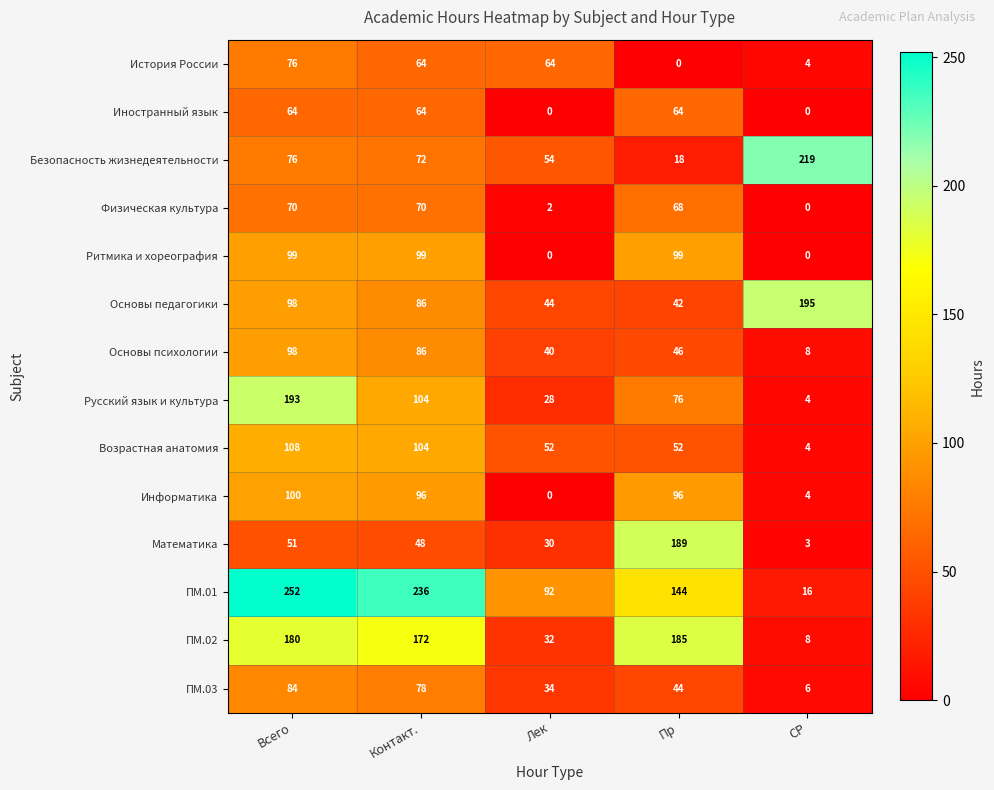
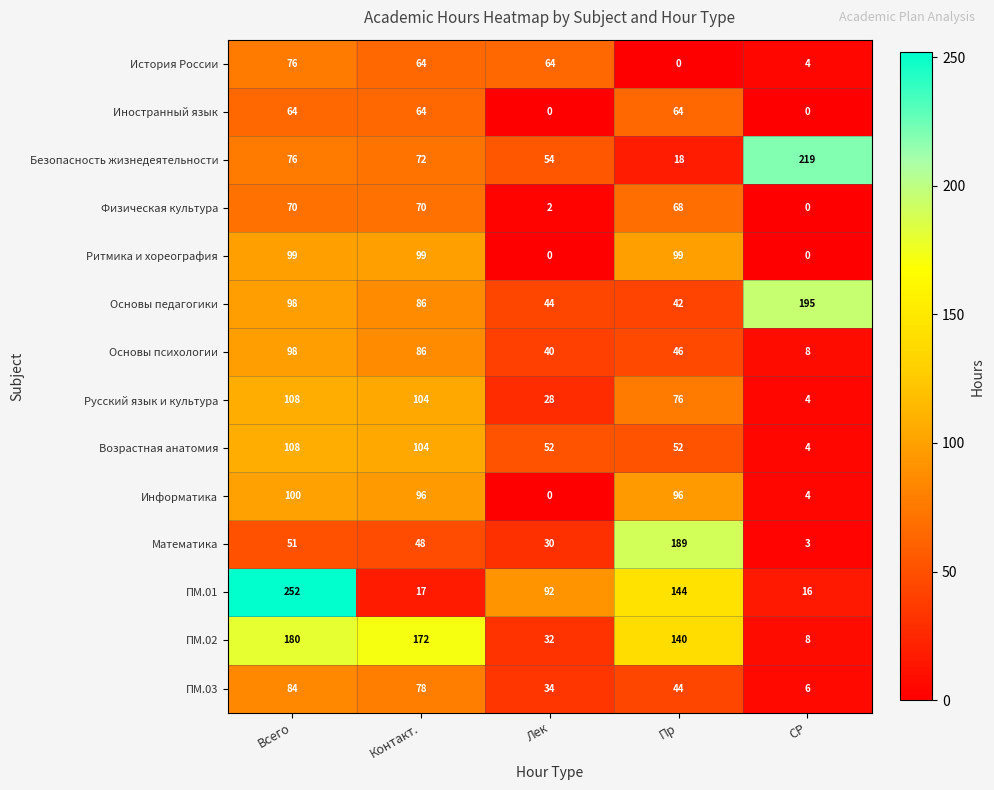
  {
    "История России": {
      "Всего": 76,
      "Контакт.": 64,
      "Лек": 64,
      "Пр": 0,
      "СР": 4
    },
    "Иностранный язык": {
      "Всего": 64,
      "Контакт.": 64,
      "Лек": 0,
      "Пр": 64,
      "СР": 0
    },
    "Безопасность жизнедеятельности": {
      "Всего": 76,
      "Контакт.": 72,
      "Лек": 54,
      "Пр": 18,
      "СР": 219
    },
    "Физическая культура": {
      "Всего": 70,
      "Контакт.": 70,
      "Лек": 2,
      "Пр": 68,
      "СР": 0
    },
    "Ритмика и хореография": {
      "Всего": 99,
      "Контакт.": 99,
      "Лек": 0,
      "Пр": 99,
      "СР": 0
    },
    "Основы педагогики": {
      "Всего": 98,
      "Контакт.": 86,
      "Лек": 44,
      "Пр": 42,
      "СР": 195
    },
    "Основы психологии": {
      "Всего": 98,
      "Контакт.": 86,
      "Лек": 40,
      "Пр": 46,
      "СР": 8
    },
    "Русский язык и культура": {
-     "Всего": 193,
+     "Всего": 108,
      "Контакт.": 104,
      "Лек": 28,
      "Пр": 76,
      "СР": 4
    },
    "Возрастная анатомия": {
      "Всего": 108,
      "Контакт.": 104,
      "Лек": 52,
      "Пр": 52,
      "СР": 4
    },
    "Информатика": {
      "Всего": 100,
      "Контакт.": 96,
      "Лек": 0,
      "Пр": 96,
      "СР": 4
    },
    "Математика": {
      "Всего": 51,
      "Контакт.": 48,
      "Лек": 30,
      "Пр": 189,
      "СР": 3
    },
    "ПМ.01": {
      "Всего": 252,
-     "Контакт.": 236,
+     "Контакт.": 17,
      "Лек": 92,
      "Пр": 144,
      "СР": 16
    },
    "ПМ.02": {
      "Всего": 180,
      "Контакт.": 172,
      "Лек": 32,
-     "Пр": 185,
+     "Пр": 140,
      "СР": 8
    },
    "ПМ.03": {
      "Всего": 84,
      "Контакт.": 78,
      "Лек": 34,
      "Пр": 44,
      "СР": 6
    }
  }
